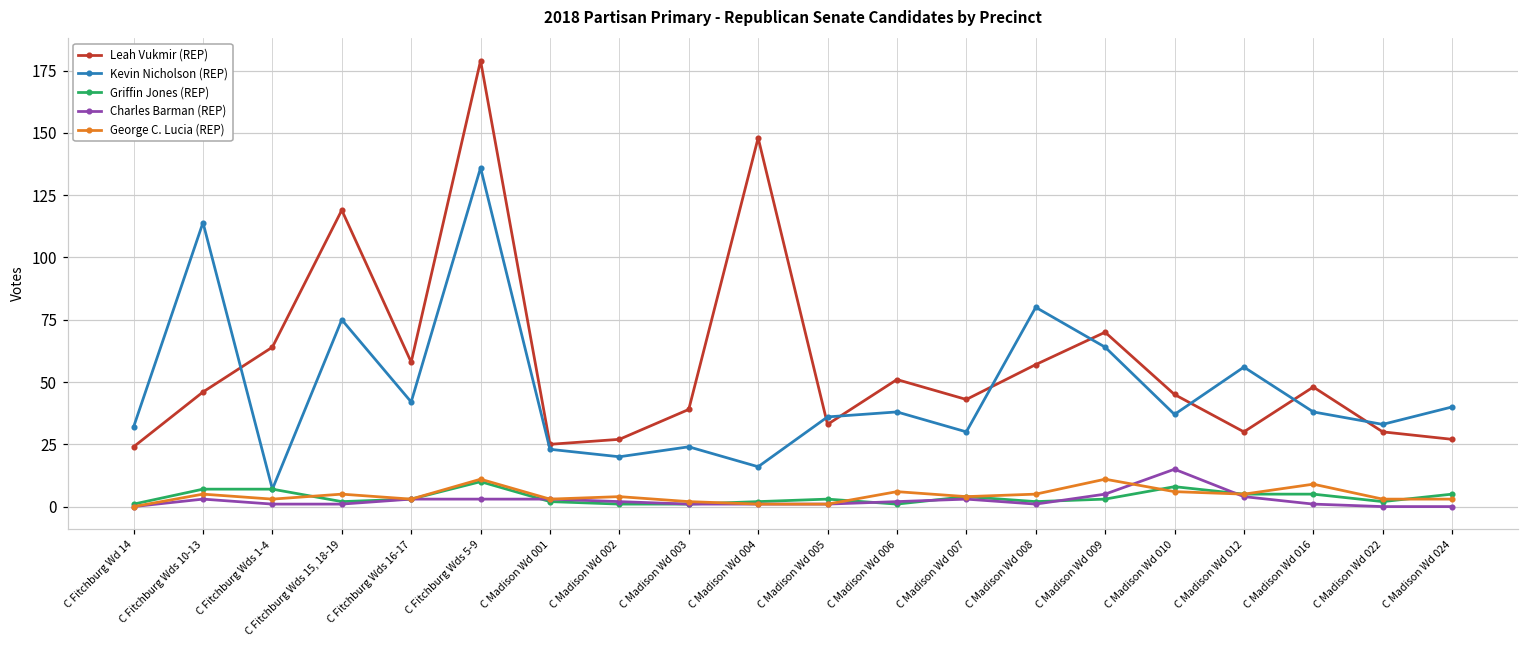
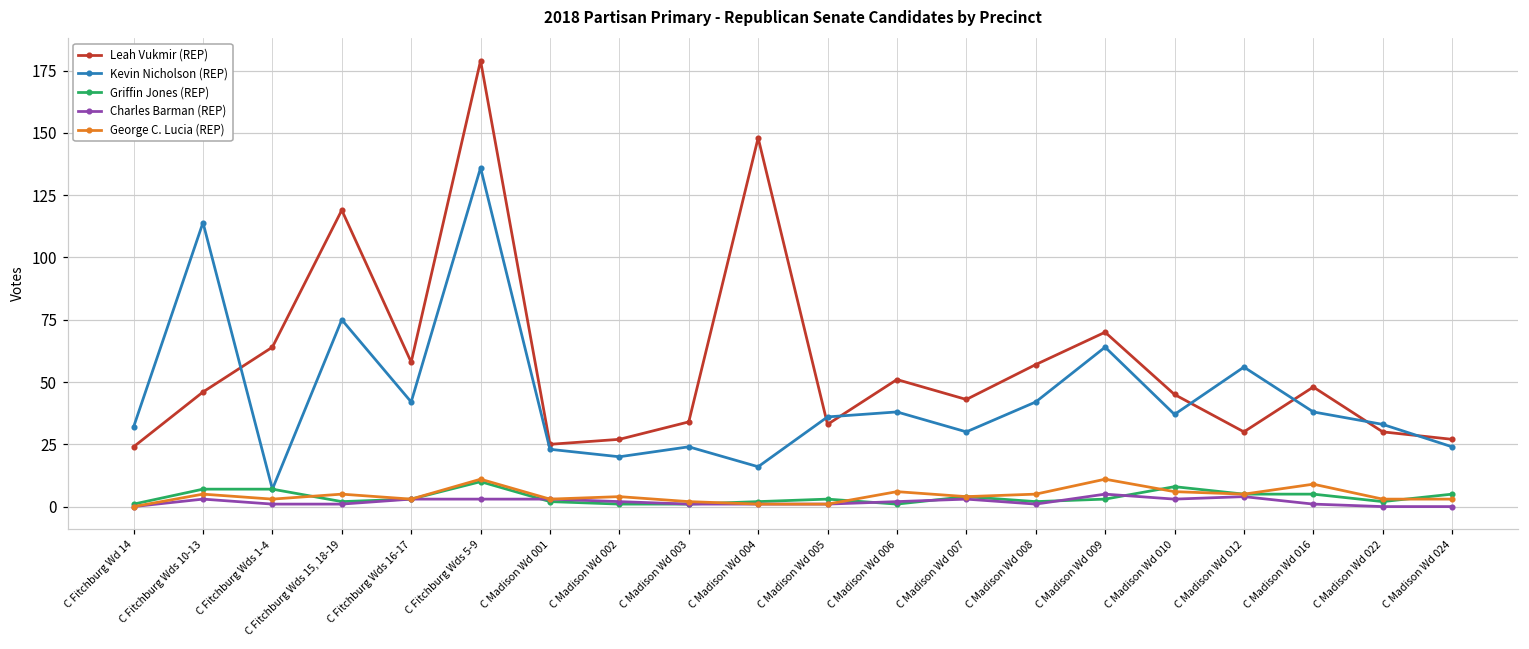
  {
    "Leah Vukmir (REP)": {
      "C Fitchburg Wd 14": 24,
      "C Fitchburg Wds 10-13": 46,
      "C Fitchburg Wds 1-4": 64,
      "C Fitchburg Wds 15, 18-19": 119,
      "C Fitchburg Wds 16-17": 58,
      "C Fitchburg Wds 5-9": 179,
      "C Madison Wd 001": 25,
      "C Madison Wd 002": 27,
-     "C Madison Wd 003": 39,
+     "C Madison Wd 003": 34,
      "C Madison Wd 004": 148,
      "C Madison Wd 005": 33,
      "C Madison Wd 006": 51,
      "C Madison Wd 007": 43,
      "C Madison Wd 008": 57,
      "C Madison Wd 009": 70,
      "C Madison Wd 010": 45,
      "C Madison Wd 012": 30,
      "C Madison Wd 016": 48,
      "C Madison Wd 022": 30,
      "C Madison Wd 024": 27
    },
    "Kevin Nicholson (REP)": {
      "C Fitchburg Wd 14": 32,
      "C Fitchburg Wds 10-13": 114,
      "C Fitchburg Wds 15, 18-19": 75,
      "C Fitchburg Wds 16-17": 42,
      "C Fitchburg Wds 5-9": 136,
      "C Madison Wd 001": 23,
      "C Madison Wd 002": 20,
      "C Madison Wd 003": 24,
      "C Madison Wd 004": 16,
      "C Madison Wd 005": 36,
      "C Madison Wd 006": 38,
      "C Madison Wd 007": 30,
-     "C Madison Wd 008": 80,
+     "C Madison Wd 008": 42,
      "C Madison Wd 009": 64,
      "C Madison Wd 010": 37,
      "C Madison Wd 012": 56,
      "C Madison Wd 016": 38,
      "C Madison Wd 022": 33,
-     "C Madison Wd 024": 40
+     "C Madison Wd 024": 24
    },
    "Griffin Jones (REP)": {
      "C Fitchburg Wds 10-13": 7,
      "C Madison Wd 005": 3,
      "C Madison Wd 009": 3,
      "C Madison Wd 010": 8,
      "C Madison Wd 016": 5,
      "C Madison Wd 024": 5
    },
    "Charles Barman (REP)": {
      "C Fitchburg Wds 10-13": 3,
      "C Fitchburg Wds 1-4": 1,
      "C Fitchburg Wds 5-9": 3,
      "C Madison Wd 009": 5,
-     "C Madison Wd 010": 15,
+     "C Madison Wd 010": 3,
      "C Madison Wd 016": 1,
      "C Madison Wd 022": 0,
      "C Madison Wd 024": 0
    },
    "George C. Lucia (REP)": {
      "C Fitchburg Wds 10-13": 5,
      "C Fitchburg Wds 1-4": 3,
      "C Fitchburg Wds 15, 18-19": 5,
      "C Madison Wd 002": 4,
      "C Madison Wd 006": 6,
      "C Madison Wd 008": 5,
      "C Madison Wd 009": 11,
      "C Madison Wd 010": 6,
      "C Madison Wd 016": 9,
      "C Madison Wd 024": 3
    }
  }
